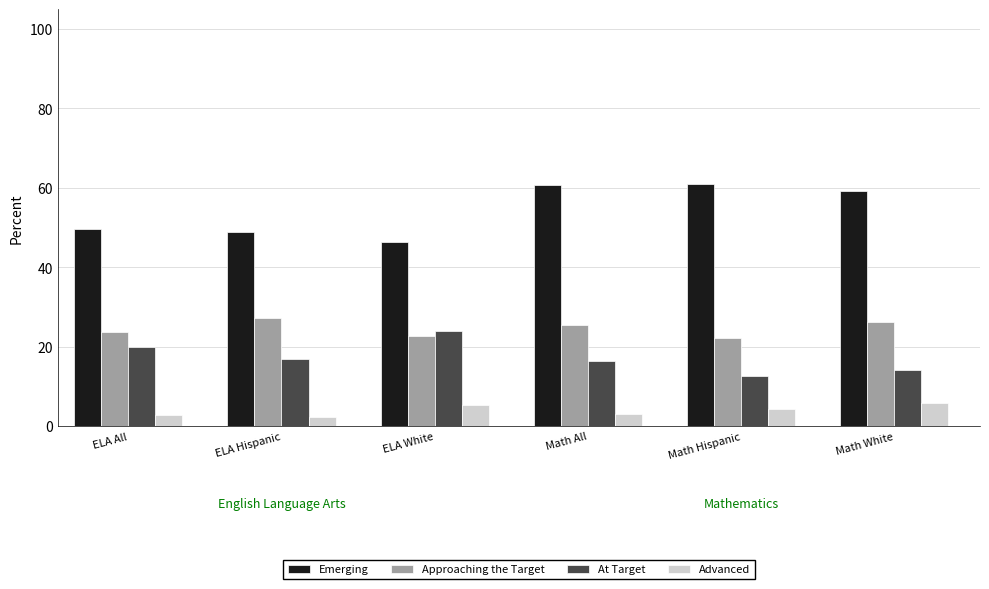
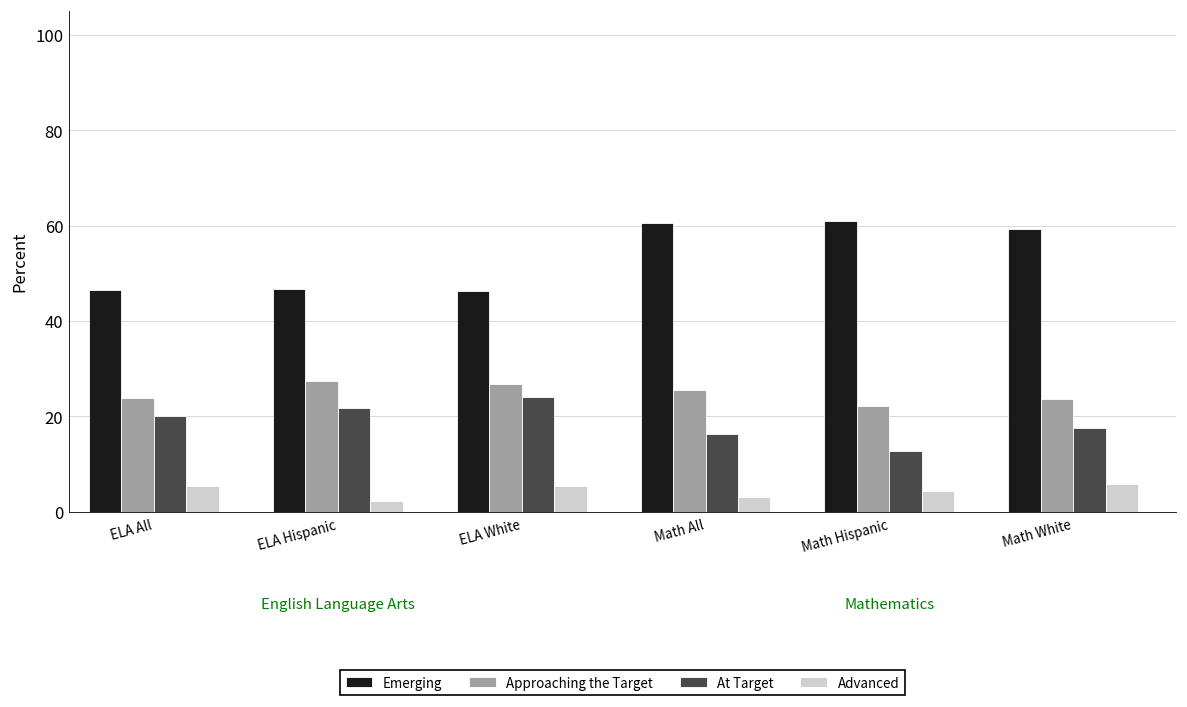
  {
    "Emerging": {
-     "ELA All": 50,
-     "ELA Hispanic": 49,
+     "ELA All": 47,
+     "ELA Hispanic": 47,
      "ELA White": 46,
      "Math All": 61,
      "Math Hispanic": 61,
      "Math White": 59
    },
    "Approaching the Target": {
      "ELA All": 24,
      "ELA Hispanic": 27,
-     "ELA White": 23,
+     "ELA White": 27,
      "Math All": 25,
      "Math Hispanic": 22,
-     "Math White": 26
+     "Math White": 24
    },
    "At Target": {
      "ELA All": 20,
-     "ELA Hispanic": 17,
+     "ELA Hispanic": 22,
      "ELA White": 24,
      "Math All": 16,
      "Math Hispanic": 13,
-     "Math White": 14
+     "Math White": 18
    },
    "Advanced": {
-     "ELA All": 3,
+     "ELA All": 5,
      "ELA Hispanic": 2,
      "ELA White": 5,
      "Math All": 3,
      "Math Hispanic": 4,
      "Math White": 6
    }
  }
